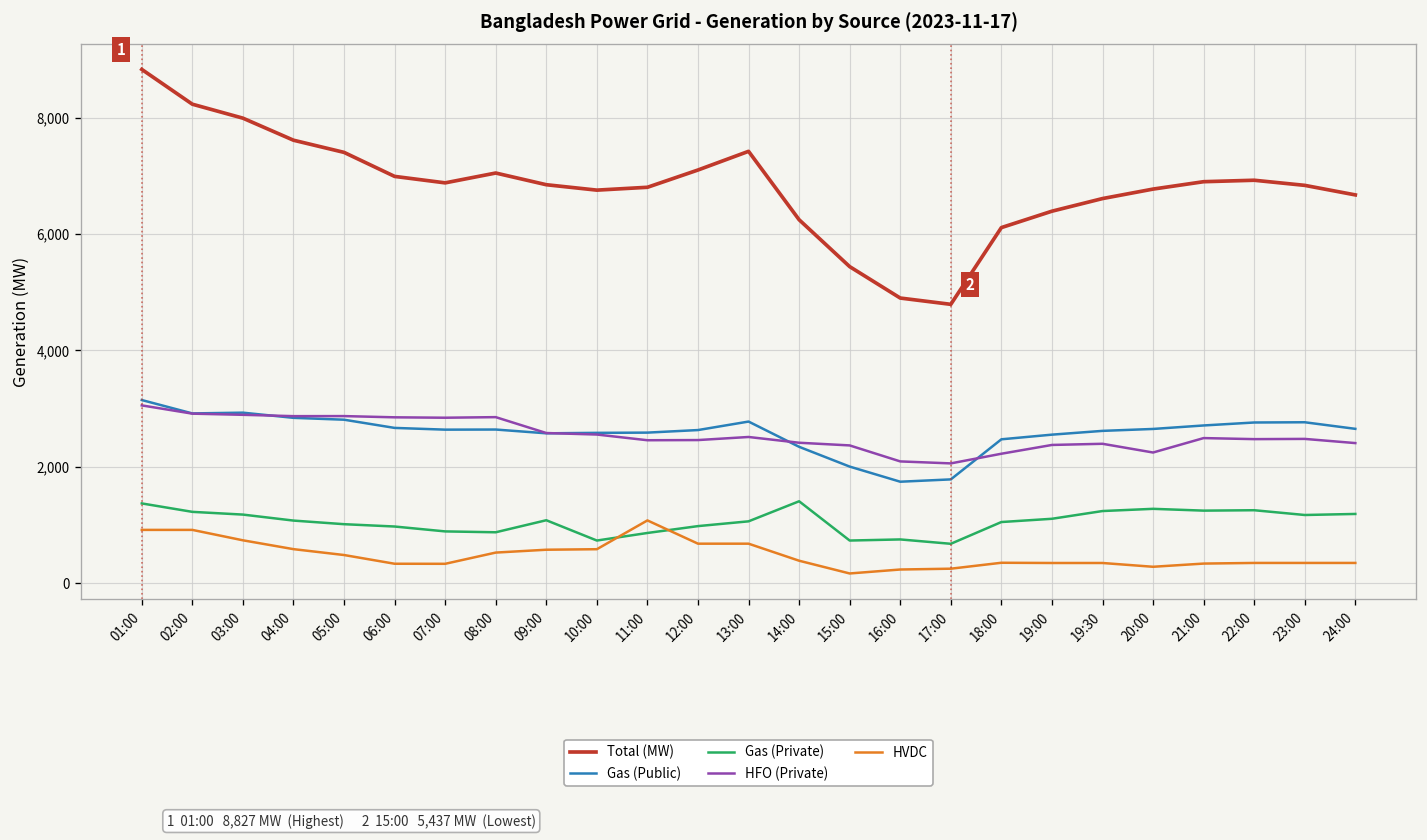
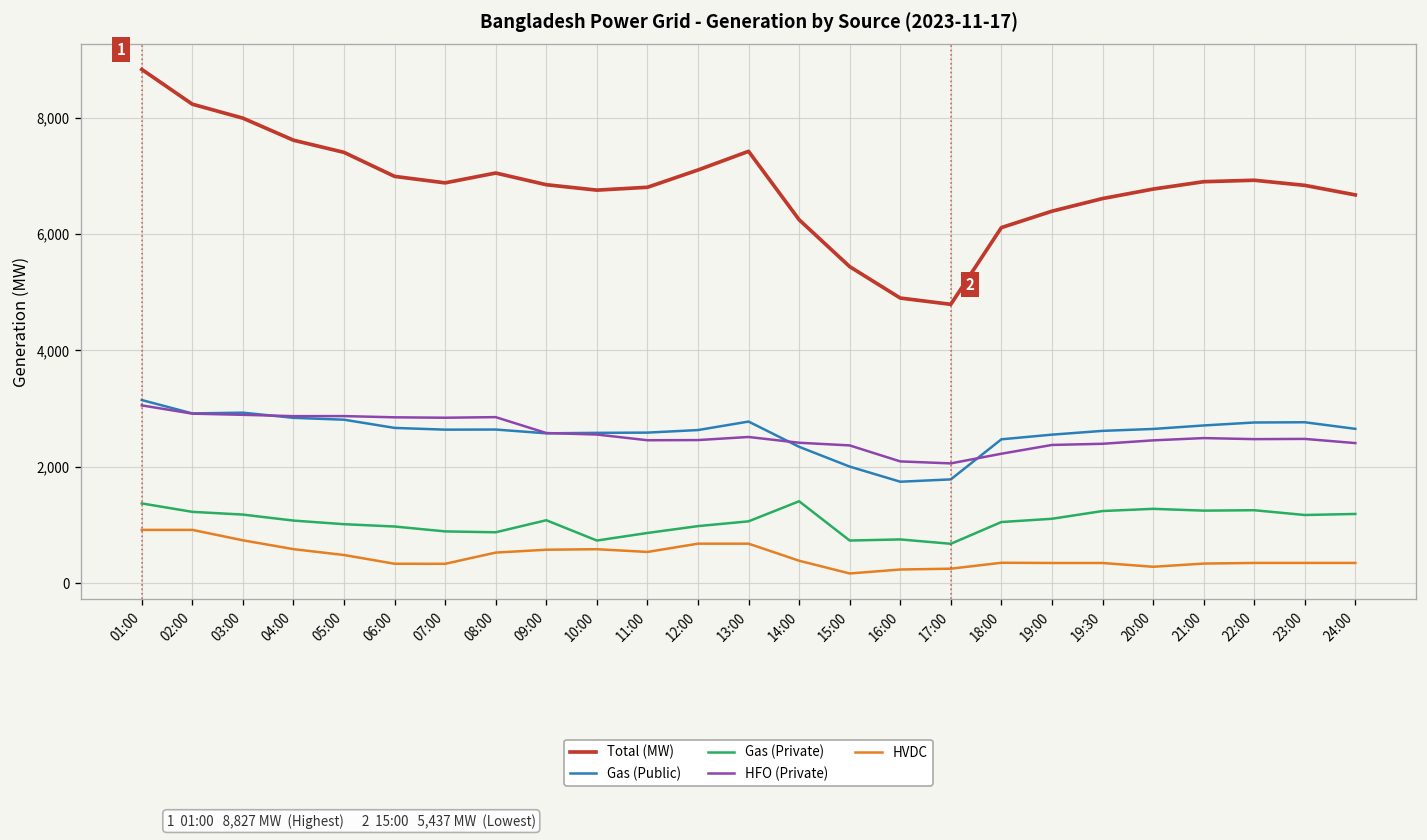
  {
    "Total (MW)": {
      "02:00": "8,200",
      "03:00": "8,000",
      "04:00": "7,600",
      "05:00": "7,400",
      "06:00": "7,000",
      "07:00": "6,900",
      "08:00": "7,000",
      "09:00": "6,800",
      "10:00": "6,800",
      "11:00": "6,800",
      "12:00": "7,100",
      "13:00": "7,400",
      "14:00": "6,200",
      "15:00": "5,400",
      "16:00": "4,900",
      "18:00": "6,100",
      "19:00": "6,400",
      "19:30": "6,600",
      "20:00": "6,800",
      "21:00": "6,900",
      "22:00": "6,900",
      "23:00": "6,800",
      "24:00": "6,700"
    },
    "Gas (Public)": {
      "01:00": "3,100",
      "05:00": "2,800",
      "06:00": "2,700",
      "07:00": "2,600",
      "08:00": "2,600",
      "11:00": "2,600",
      "12:00": "2,600",
      "13:00": "2,800",
      "14:00": "2,300",
      "15:00": "2,000",
      "16:00": "1,700",
      "17:00": "1,800",
      "18:00": "2,500",
      "19:00": "2,500",
      "19:30": "2,600",
      "20:00": "2,600",
      "21:00": "2,700",
      "22:00": "2,800",
      "23:00": "2,800",
      "24:00": "2,600"
    },
    "Gas (Private)": {
      "01:00": "1,400",
      "02:00": "1,200",
      "03:00": "1,200",
      "04:00": "1,100",
      "05:00": "1,000",
      "06:00": "1,000",
      "07:00": "900",
      "08:00": "900",
      "09:00": "1,100",
      "10:00": "700",
      "11:00": "900",
      "12:00": "1,000",
      "13:00": "1,100",
      "14:00": "1,400",
      "15:00": "700",
      "16:00": "700",
      "17:00": "700",
      "18:00": "1,000",
      "19:00": "1,100",
      "19:30": "1,200",
      "20:00": "1,300",
      "21:00": "1,200",
      "22:00": "1,300",
      "23:00": "1,200",
      "24:00": "1,200"
    },
    "HFO (Private)": {
      "01:00": "3,100",
      "05:00": "2,900",
      "06:00": "2,800",
      "07:00": "2,800",
      "08:00": "2,900",
      "11:00": "2,500",
      "12:00": "2,500",
      "13:00": "2,500",
      "14:00": "2,400",
      "15:00": "2,400",
      "16:00": "2,100",
      "17:00": "2,100",
      "18:00": "2,200",
      "19:00": "2,400",
      "19:30": "2,400",
-     "20:00": "2,200",
+     "20:00": "2,500",
      "21:00": "2,500",
      "22:00": "2,500",
      "23:00": "2,500",
      "24:00": "2,400"
    },
    "HVDC": {
      "01:00": "900",
      "02:00": "900",
      "03:00": "700",
      "04:00": "600",
      "05:00": "500",
      "06:00": "300",
      "07:00": "300",
      "08:00": "500",
      "09:00": "600",
      "10:00": "600",
-     "11:00": "1,100",
+     "11:00": "500",
      "12:00": "700",
      "13:00": "700",
      "14:00": "400",
      "15:00": "200",
      "16:00": "200",
      "17:00": "200",
      "18:00": "300",
      "19:00": "300",
      "19:30": "300",
      "20:00": "300",
      "21:00": "300",
      "22:00": "300",
      "23:00": "300",
      "24:00": "300"
    }
  }
